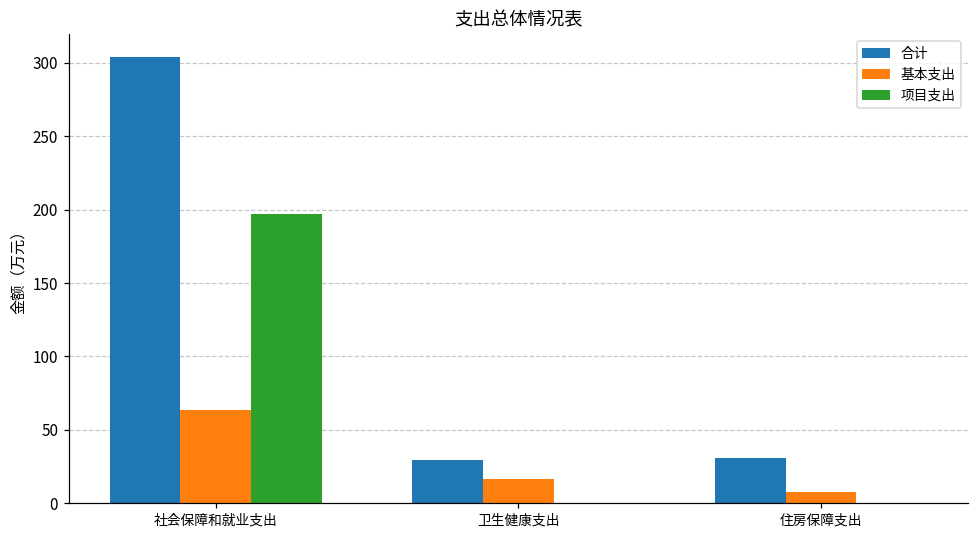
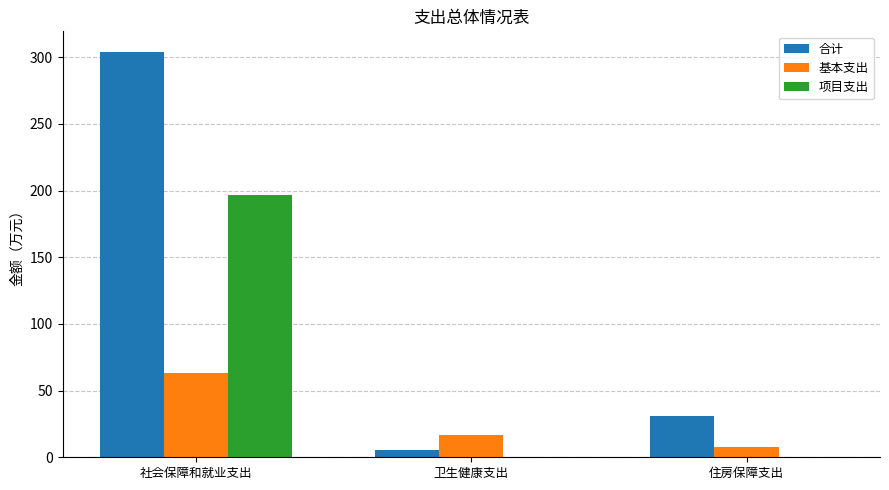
  {
    "合计": {
      "社会保障和就业支出": 304,
-     "卫生健康支出": 29,
+     "卫生健康支出": 5,
      "住房保障支出": 31
    },
    "基本支出": {
      "社会保障和就业支出": 63,
      "卫生健康支出": 16,
      "住房保障支出": 8
    },
    "项目支出": {
      "社会保障和就业支出": 197,
      "卫生健康支出": 0,
      "住房保障支出": 0
    }
  }
